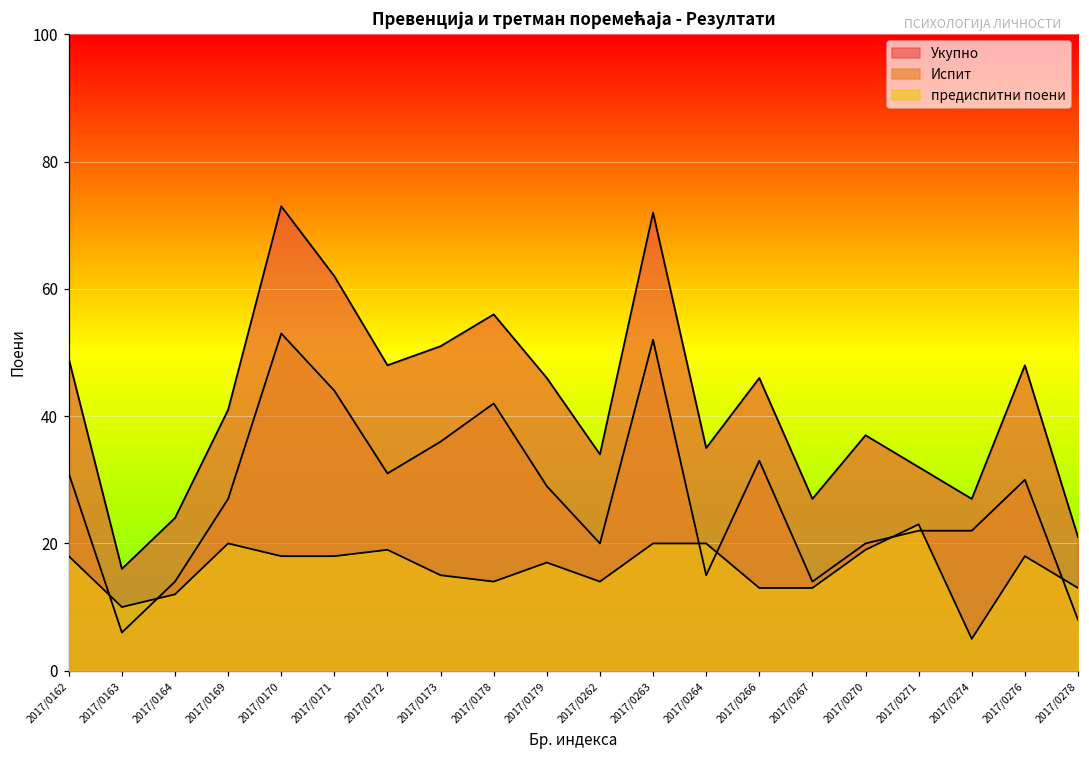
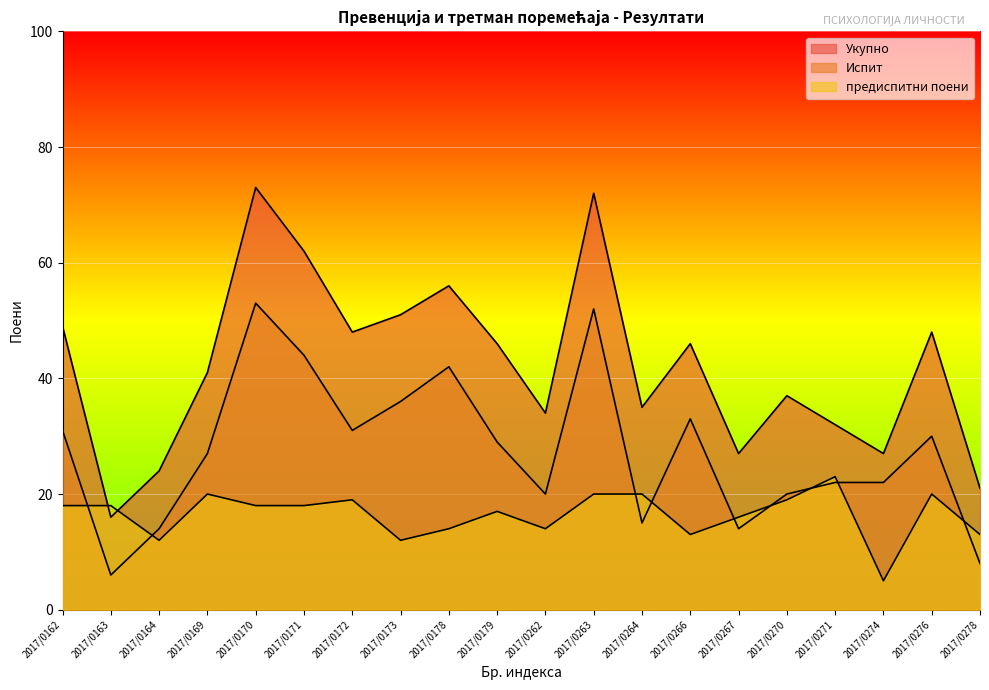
  {
    "предиспитни поени": {
      "2017/0162": 18,
-     "2017/0163": 10,
+     "2017/0163": 18,
      "2017/0164": 12,
      "2017/0169": 20,
      "2017/0170": 18,
      "2017/0171": 18,
      "2017/0172": 19,
-     "2017/0173": 15,
+     "2017/0173": 12,
      "2017/0178": 14,
      "2017/0179": 17,
      "2017/0262": 14,
      "2017/0263": 20,
      "2017/0264": 20,
      "2017/0266": 13,
-     "2017/0267": 13,
+     "2017/0267": 16,
      "2017/0270": 19,
      "2017/0271": 23,
      "2017/0274": 5,
-     "2017/0276": 18,
+     "2017/0276": 20,
      "2017/0278": 13
    }
  }
